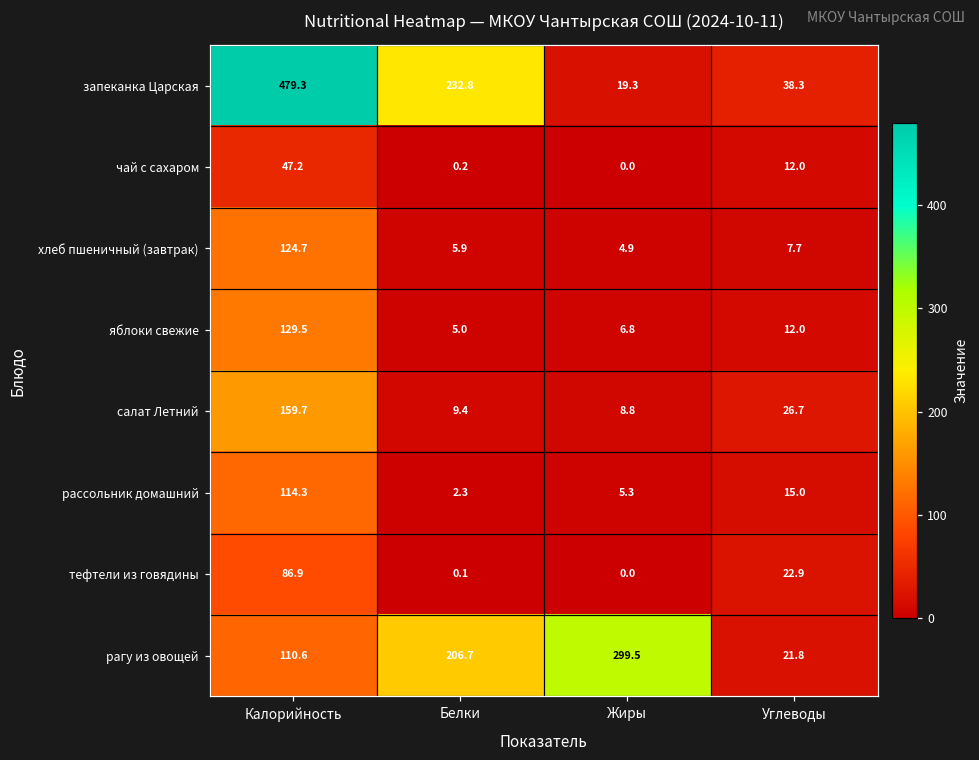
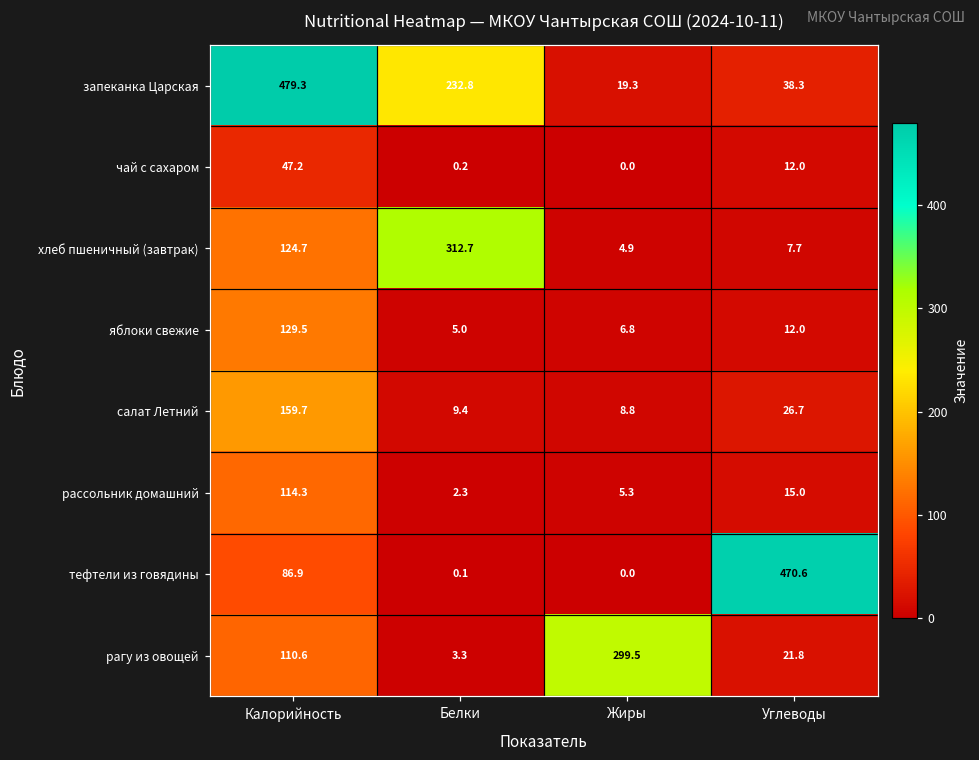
  {
    "запеканка Царская": {
      "Калорийность": 479.3,
      "Белки": 232.8,
      "Жиры": 19.3,
      "Углеводы": 38.3
    },
    "чай с сахаром": {
      "Калорийность": 47.2,
      "Белки": 0.2,
      "Жиры": 0.0,
      "Углеводы": 12.0
    },
    "хлеб пшеничный (завтрак)": {
      "Калорийность": 124.7,
-     "Белки": 5.9,
+     "Белки": 312.7,
      "Жиры": 4.9,
      "Углеводы": 7.7
    },
    "яблоки свежие": {
      "Калорийность": 129.5,
      "Белки": 5.0,
      "Жиры": 6.8,
      "Углеводы": 12.0
    },
    "салат Летний": {
      "Калорийность": 159.7,
      "Белки": 9.4,
      "Жиры": 8.8,
      "Углеводы": 26.7
    },
    "рассольник домашний": {
      "Калорийность": 114.3,
      "Белки": 2.3,
      "Жиры": 5.3,
      "Углеводы": 15.0
    },
    "тефтели из говядины": {
      "Калорийность": 86.9,
      "Белки": 0.1,
      "Жиры": 0.0,
-     "Углеводы": 22.9
+     "Углеводы": 470.6
    },
    "рагу из овощей": {
      "Калорийность": 110.6,
-     "Белки": 206.7,
+     "Белки": 3.3,
      "Жиры": 299.5,
      "Углеводы": 21.8
    }
  }
